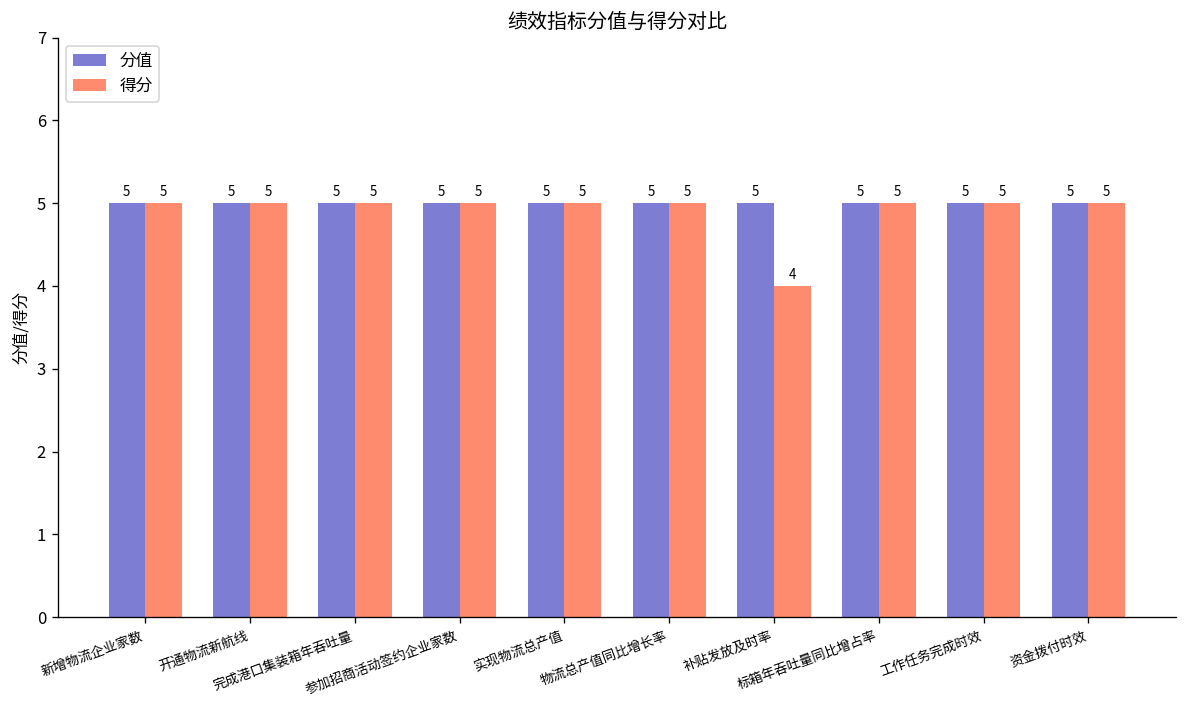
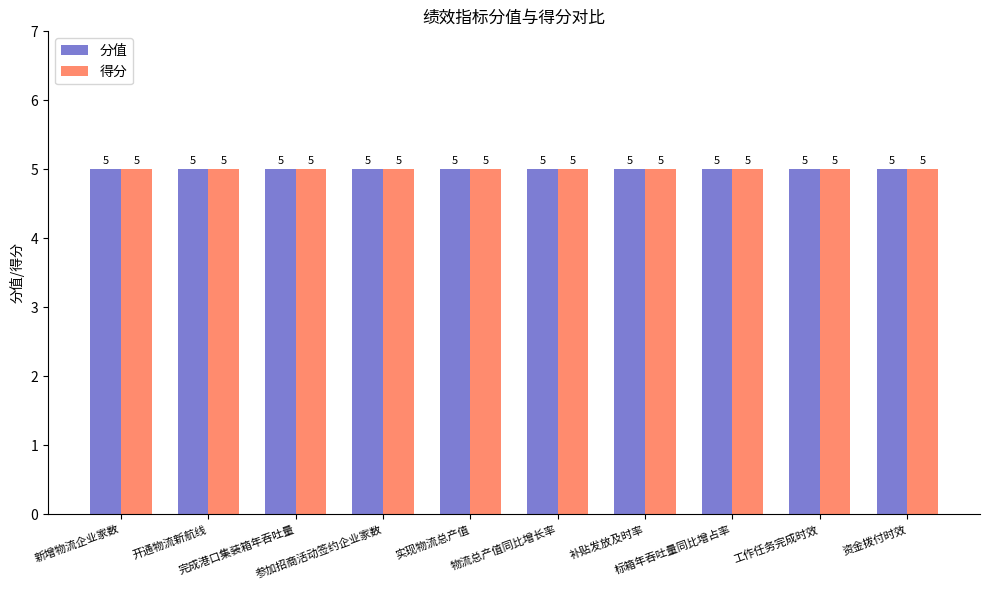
  {
    "分值": {
      "新增物流企业家数": 5,
      "开通物流新航线": 5,
      "完成港口集装箱年吞吐量": 5,
      "参加招商活动签约企业家数": 5,
      "实现物流总产值": 5,
      "物流总产值同比增长率": 5,
      "补贴发放及时率": 5,
      "标箱年吞吐量同比增占率": 5,
      "工作任务完成时效": 5,
      "资金拨付时效": 5
    },
    "得分": {
      "新增物流企业家数": 5,
      "开通物流新航线": 5,
      "完成港口集装箱年吞吐量": 5,
      "参加招商活动签约企业家数": 5,
      "实现物流总产值": 5,
      "物流总产值同比增长率": 5,
-     "补贴发放及时率": 4,
+     "补贴发放及时率": 5,
      "标箱年吞吐量同比增占率": 5,
      "工作任务完成时效": 5,
      "资金拨付时效": 5
    }
  }
